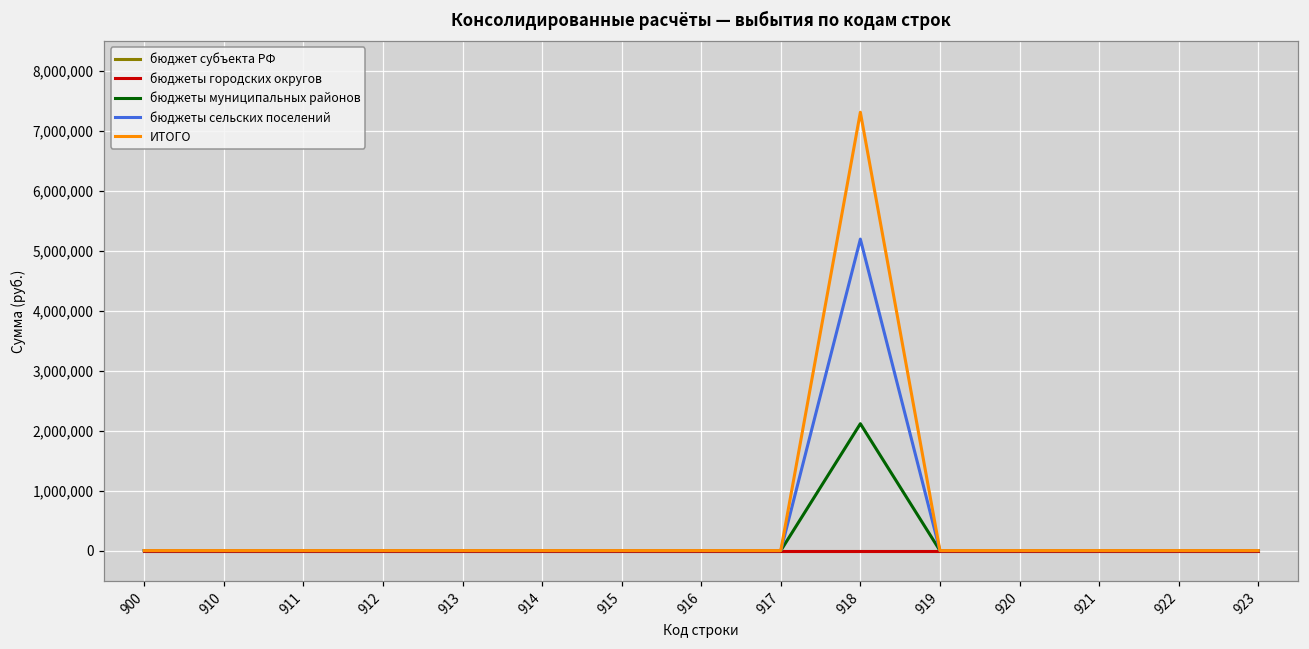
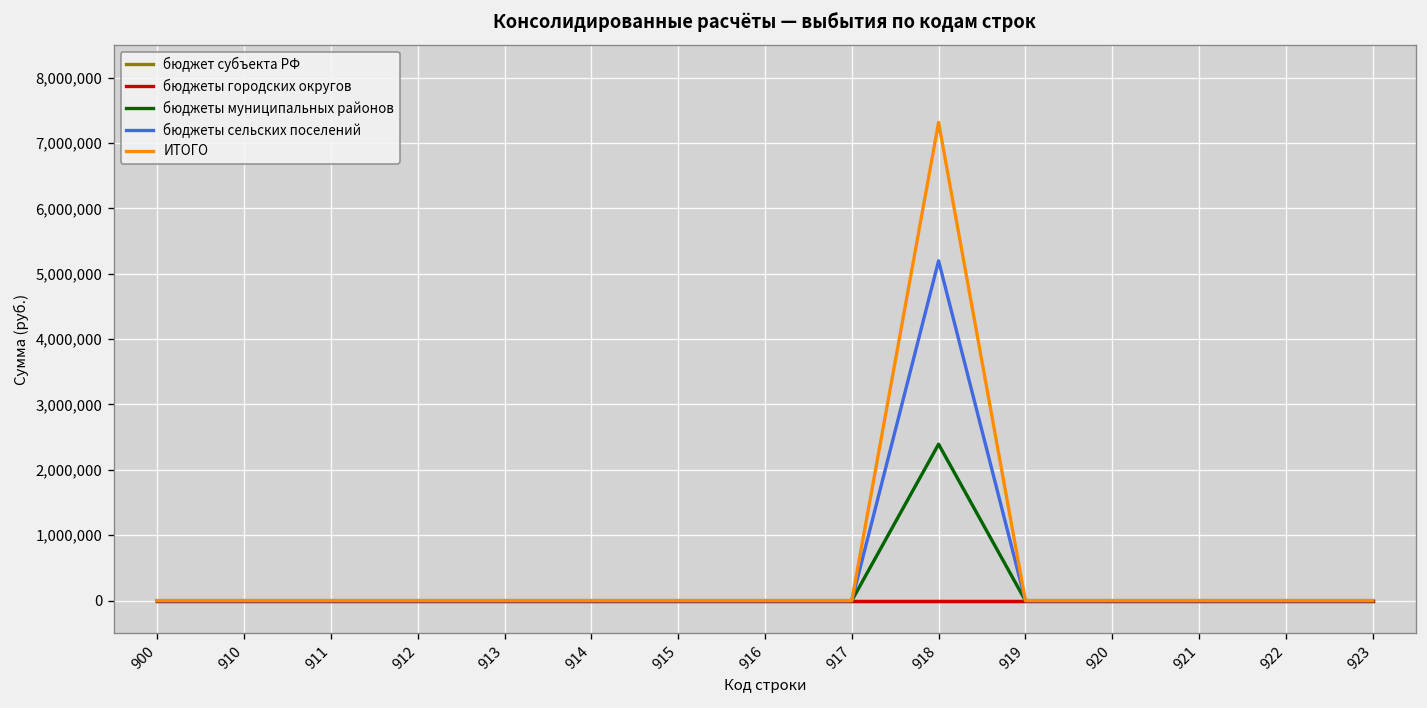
  {
    "бюджеты городских округов": {
      "918": "0"
    },
    "бюджеты муниципальных районов": {
-     "918": "2,100,000"
+     "918": "2,400,000"
    },
    "бюджеты сельских поселений": {
      "918": "5,200,000"
    },
    "ИТОГО": {
      "918": "7,300,000"
    }
  }
